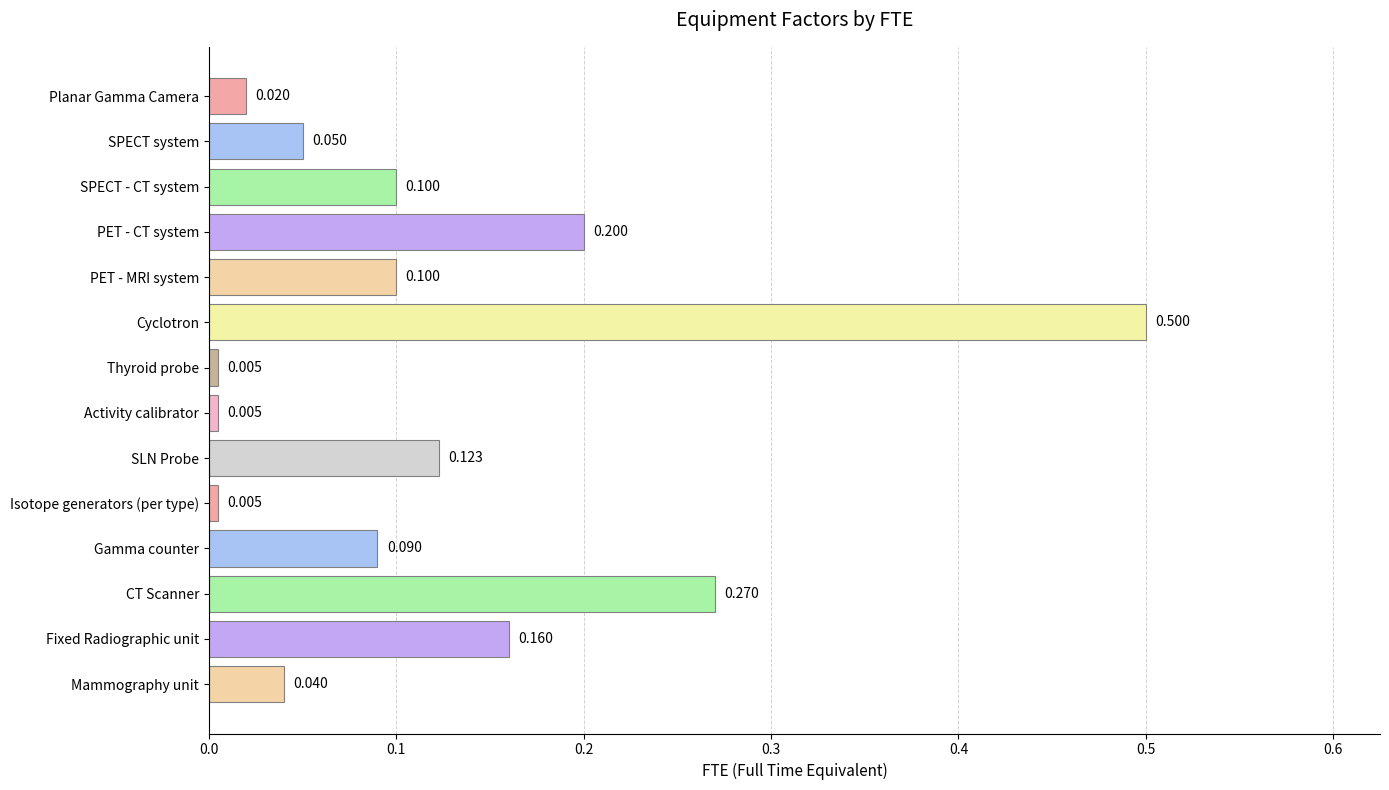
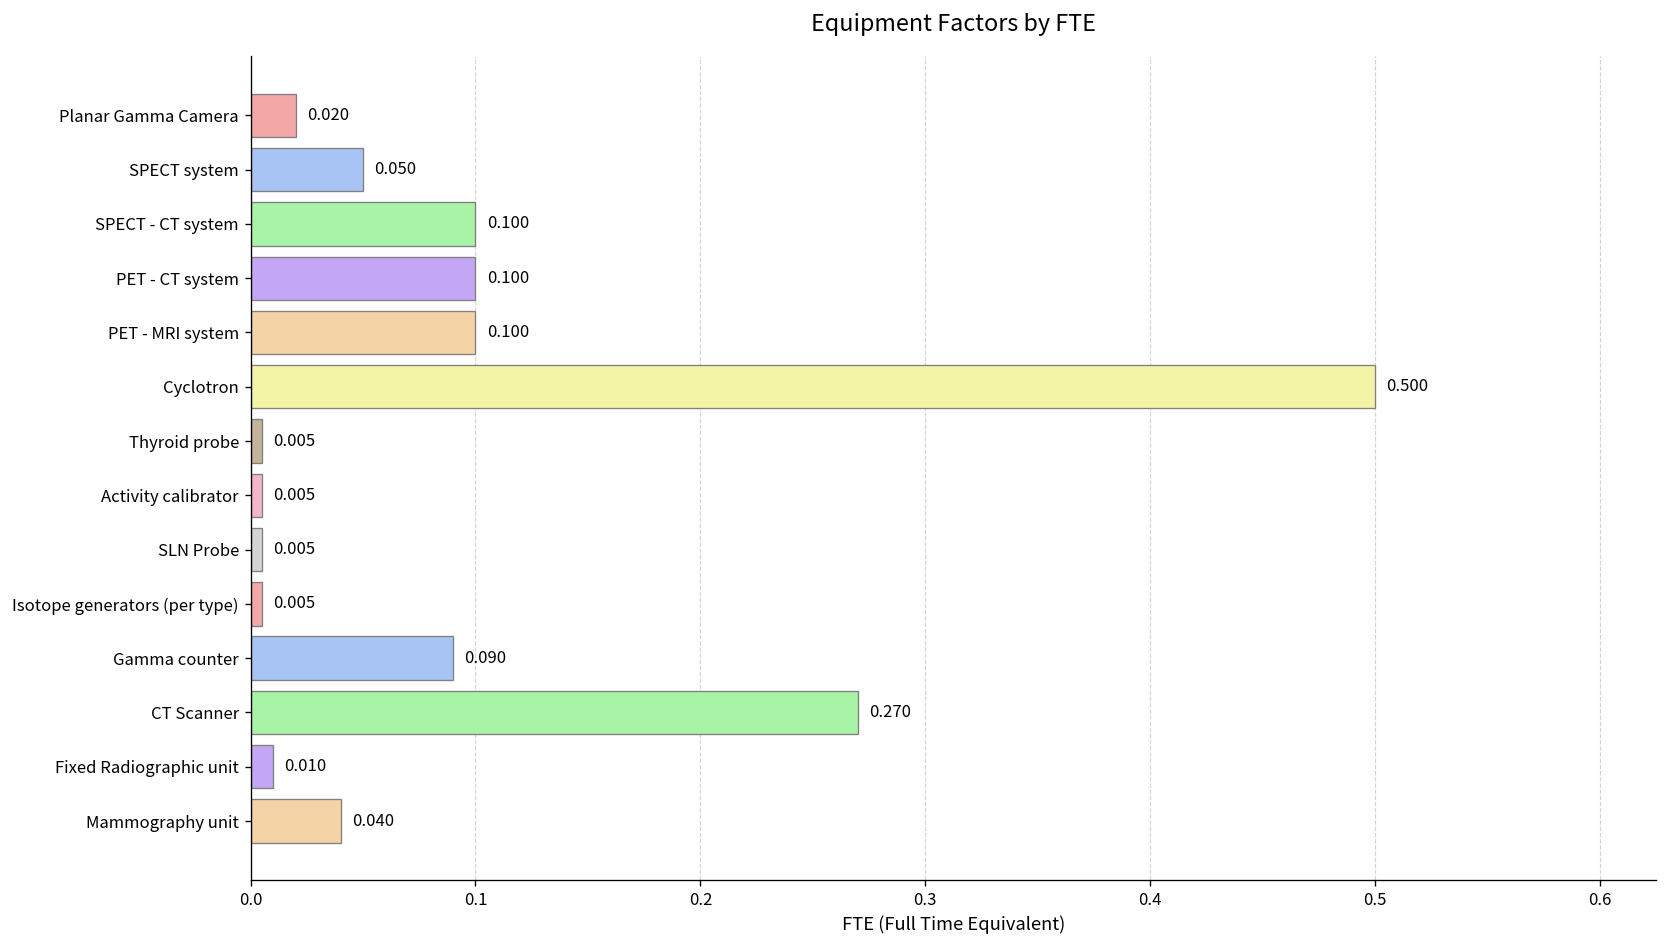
  {
    "Planar Gamma Camera": 0.020,
    "SPECT system": 0.050,
    "SPECT - CT system": 0.100,
-   "PET - CT system": 0.200,
+   "PET - CT system": 0.100,
    "PET - MRI system": 0.100,
    "Cyclotron": 0.500,
    "Thyroid probe": 0.005,
    "Activity calibrator": 0.005,
-   "SLN Probe": 0.123,
+   "SLN Probe": 0.005,
    "Isotope generators (per type)": 0.005,
    "Gamma counter": 0.090,
    "CT Scanner": 0.270,
-   "Fixed Radiographic unit": 0.160,
+   "Fixed Radiographic unit": 0.010,
    "Mammography unit": 0.040
  }
